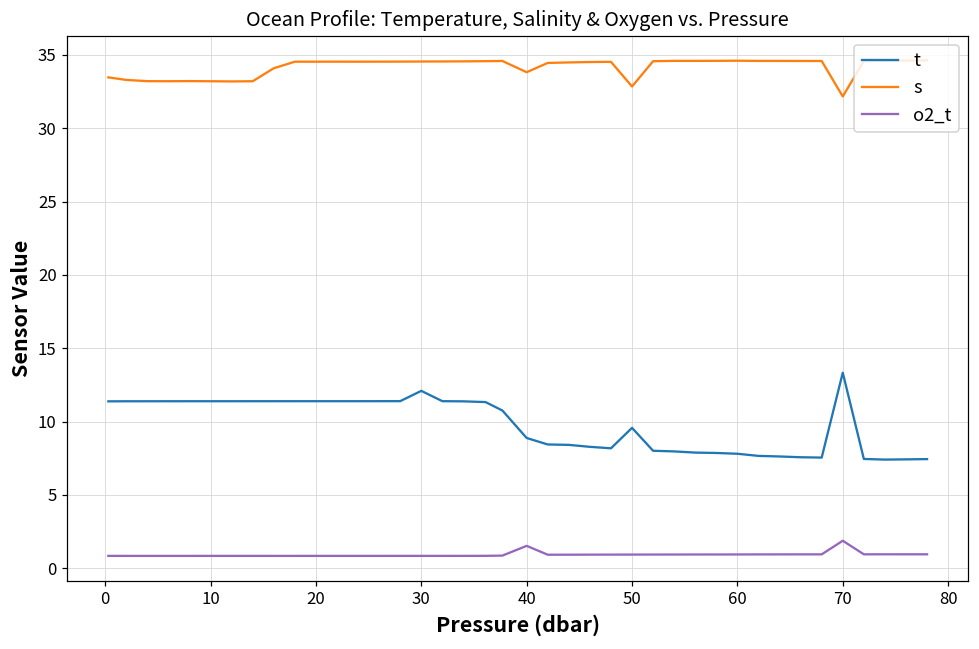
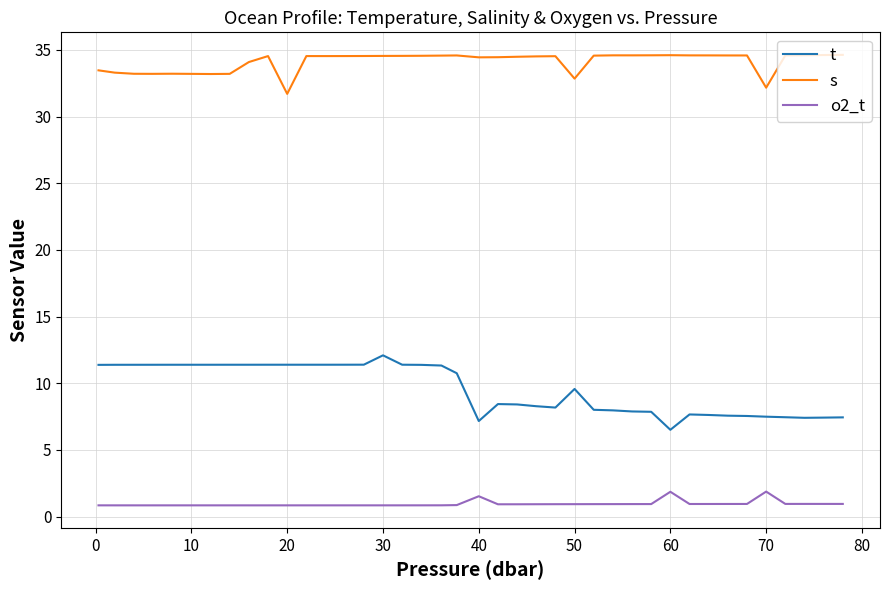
  {
    "t": {
      "20": 11.4,
      "30": 12.1,
-     "40": 8.9,
+     "40": 7.2,
      "50": 9.6,
-     "60": 7.8,
-     "70": 13.3
+     "60": 6.5,
+     "70": 7.5
    },
    "s": {
-     "20": 34.5,
+     "20": 31.7,
      "30": 34.6,
-     "40": 33.8,
+     "40": 34.4,
      "50": 32.8,
      "60": 34.6,
      "70": 32.2
    },
    "o2_t": {
      "20": 0.8,
      "30": 0.8,
      "40": 1.5,
      "50": 0.9,
-     "60": 0.9,
+     "60": 1.9,
      "70": 1.9
    }
  }
